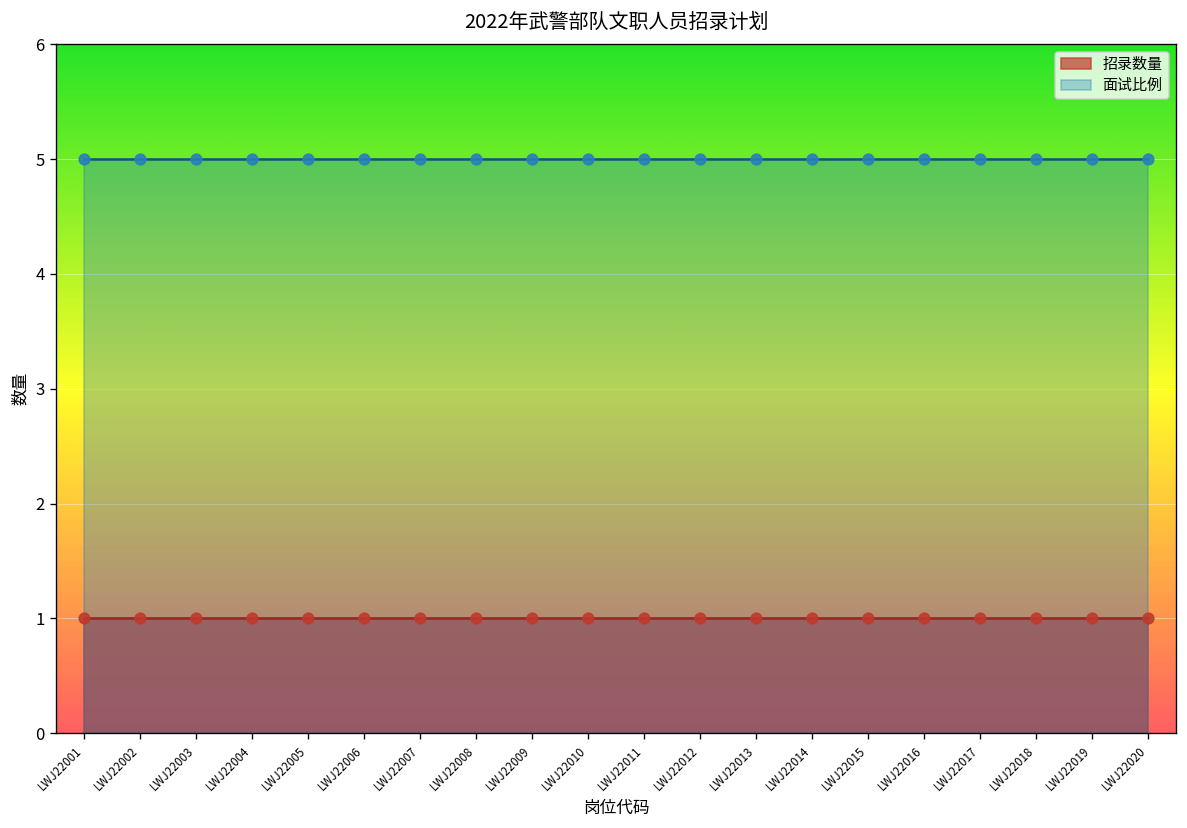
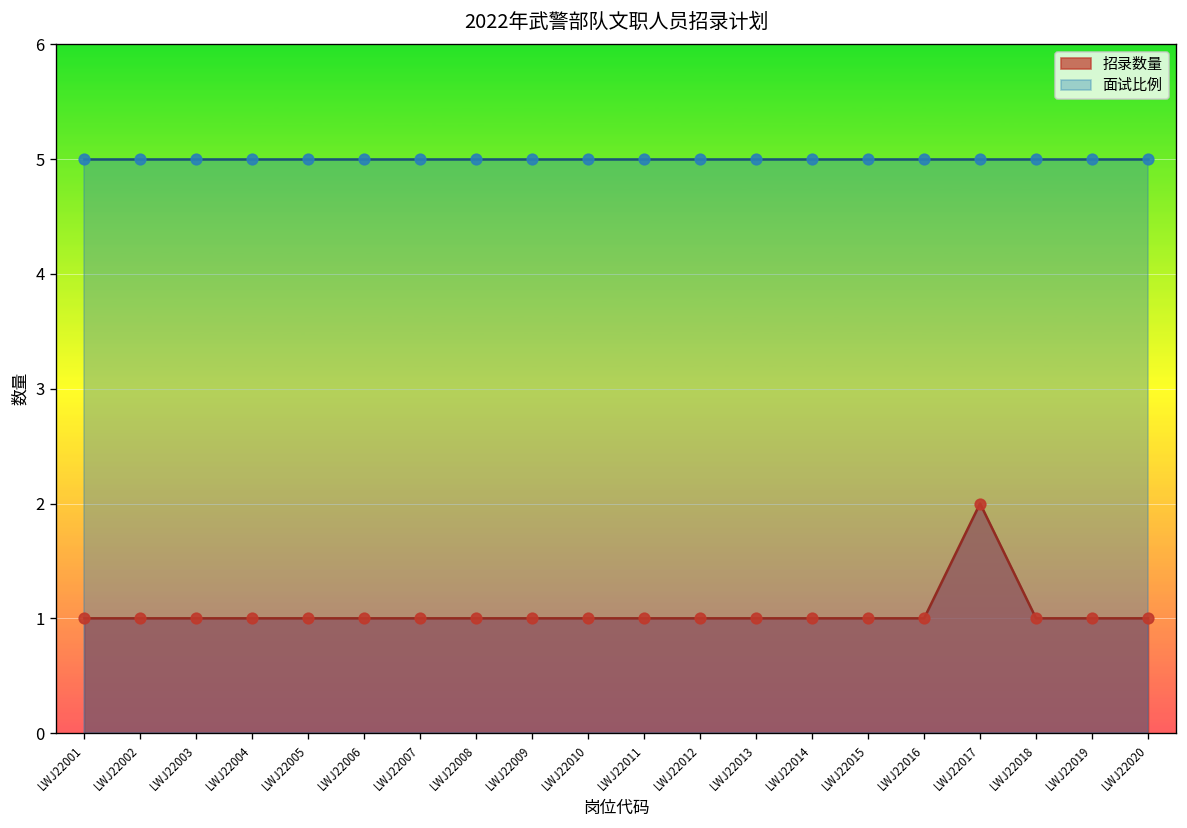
  {
    "招录数量": {
      "LWJ22001": 1,
      "LWJ22002": 1,
      "LWJ22003": 1,
      "LWJ22004": 1,
      "LWJ22005": 1,
      "LWJ22006": 1,
      "LWJ22007": 1,
      "LWJ22008": 1,
      "LWJ22009": 1,
      "LWJ22010": 1,
      "LWJ22011": 1,
      "LWJ22012": 1,
      "LWJ22013": 1,
      "LWJ22014": 1,
      "LWJ22015": 1,
      "LWJ22016": 1,
-     "LWJ22017": 1,
+     "LWJ22017": 2,
      "LWJ22018": 1,
      "LWJ22019": 1,
      "LWJ22020": 1
    },
    "面试比例": {
      "LWJ22001": 5,
      "LWJ22002": 5,
      "LWJ22003": 5,
      "LWJ22004": 5,
      "LWJ22005": 5,
      "LWJ22006": 5,
      "LWJ22007": 5,
      "LWJ22008": 5,
      "LWJ22009": 5,
      "LWJ22010": 5,
      "LWJ22011": 5,
      "LWJ22012": 5,
      "LWJ22013": 5,
      "LWJ22014": 5,
      "LWJ22015": 5,
      "LWJ22016": 5,
      "LWJ22017": 5,
      "LWJ22018": 5,
      "LWJ22019": 5,
      "LWJ22020": 5
    }
  }
